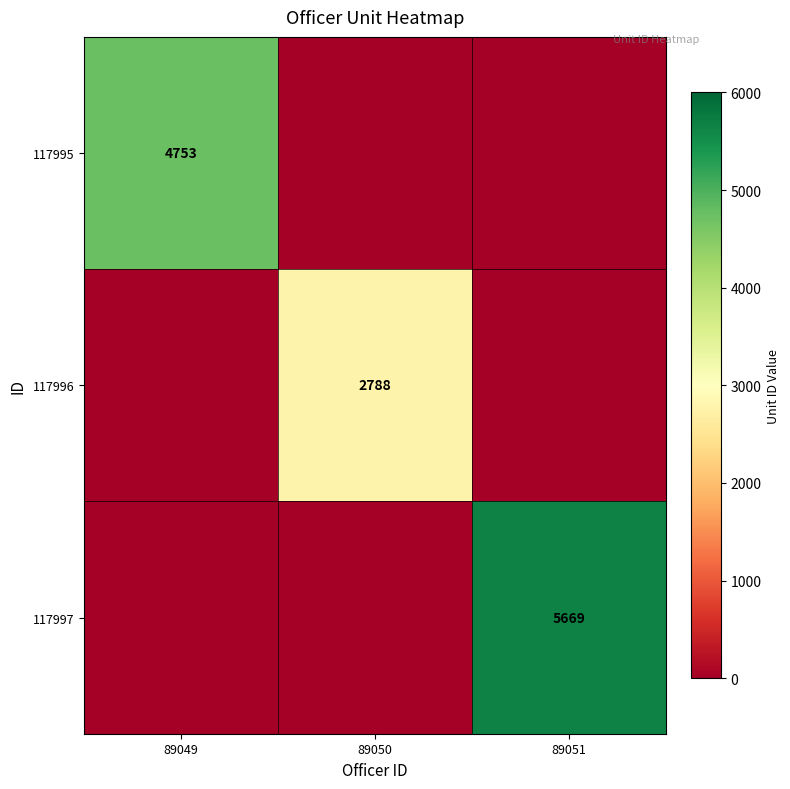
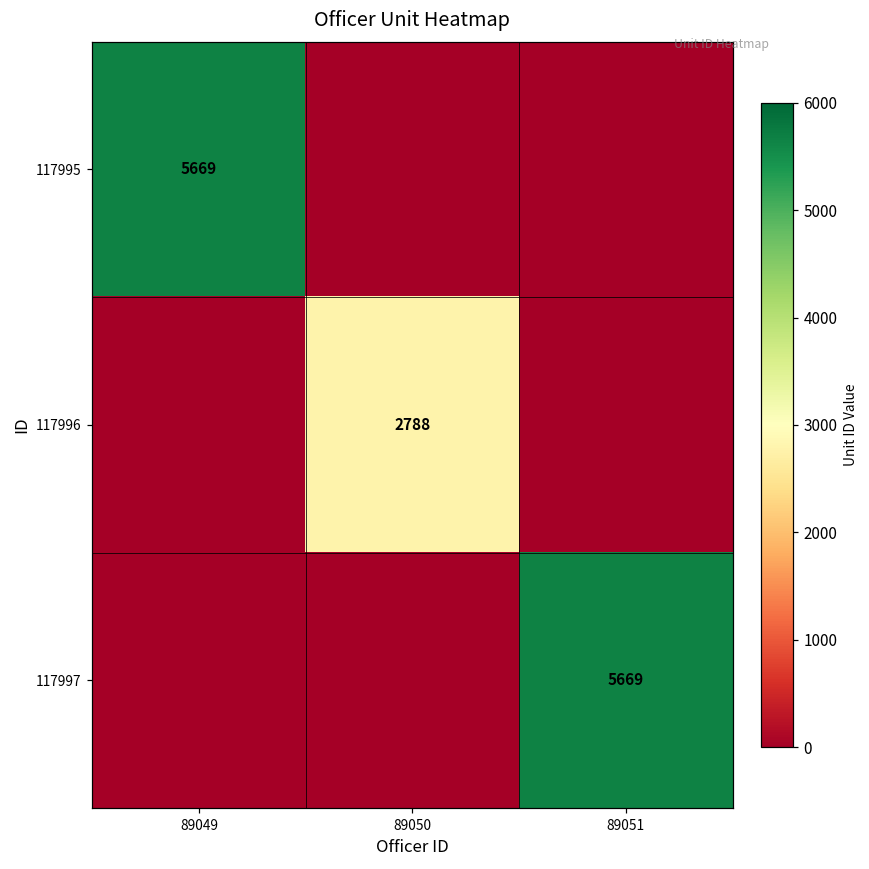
  {
    "117995": {
-     "89049": 4753
+     "89049": 5669
    },
    "117996": {
      "89050": 2788
    },
    "117997": {
      "89051": 5669
    }
  }
